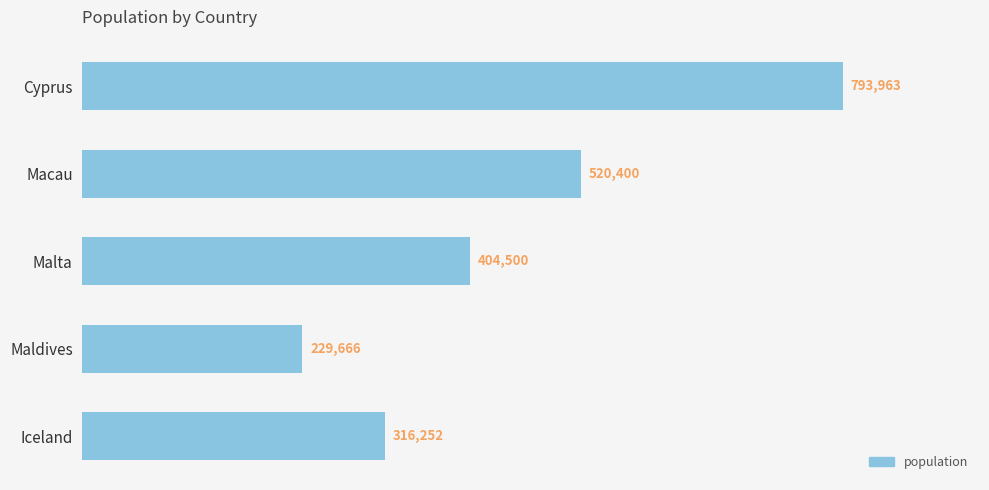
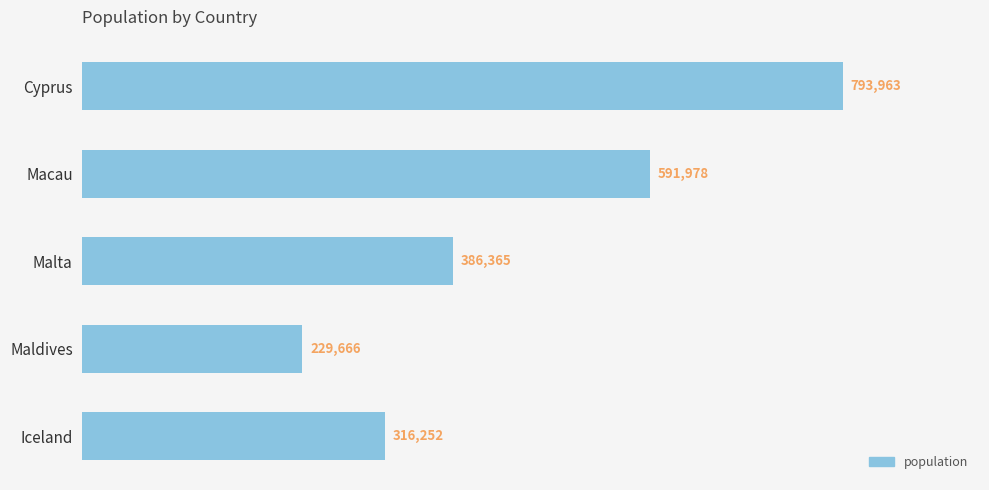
  {
    "Cyprus": "793,963",
-   "Macau": "520,400",
-   "Malta": "404,500",
+   "Macau": "591,978",
+   "Malta": "386,365",
    "Maldives": "229,666",
    "Iceland": "316,252"
  }
